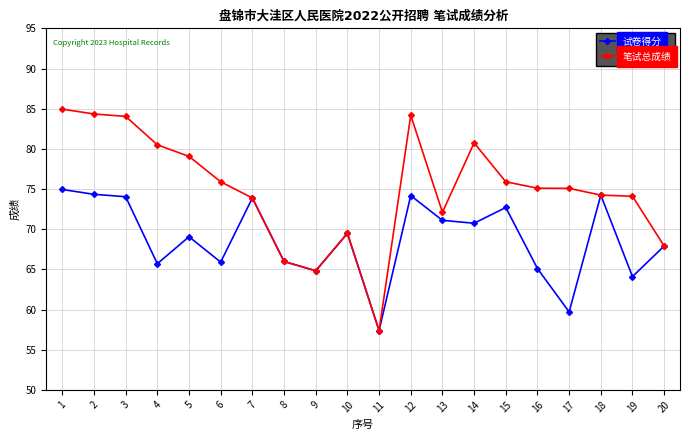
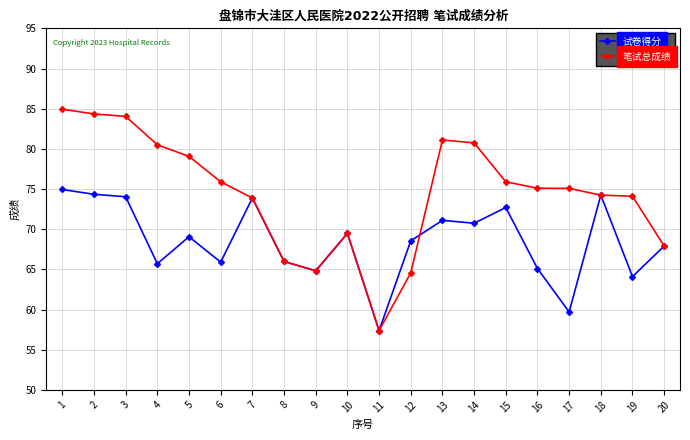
  {
    "试卷得分": {
      "1": 75,
      "2": 74,
      "3": 74,
      "4": 66,
      "5": 69,
      "6": 66,
-     "12": 74,
+     "12": 69,
      "13": 71,
      "14": 71,
      "15": 73,
      "16": 65,
      "17": 60,
      "19": 64
    },
    "笔试总成绩": {
      "1": 85,
      "2": 84,
      "3": 84,
      "4": 81,
      "5": 79,
      "6": 76,
-     "12": 84,
-     "13": 72,
+     "12": 65,
+     "13": 81,
      "14": 81,
      "15": 76,
      "16": 75,
      "17": 75,
      "19": 74
    }
  }
